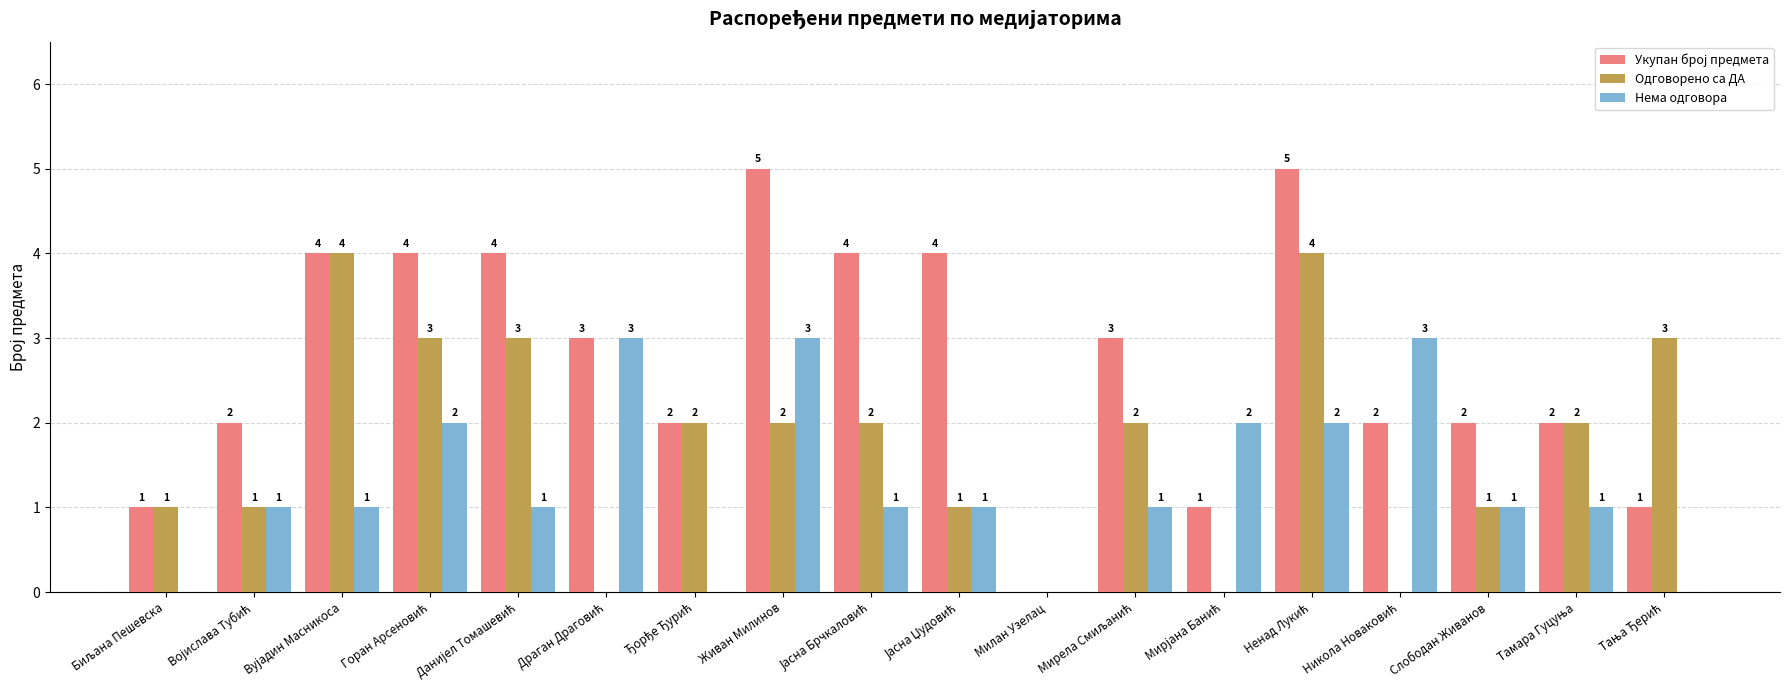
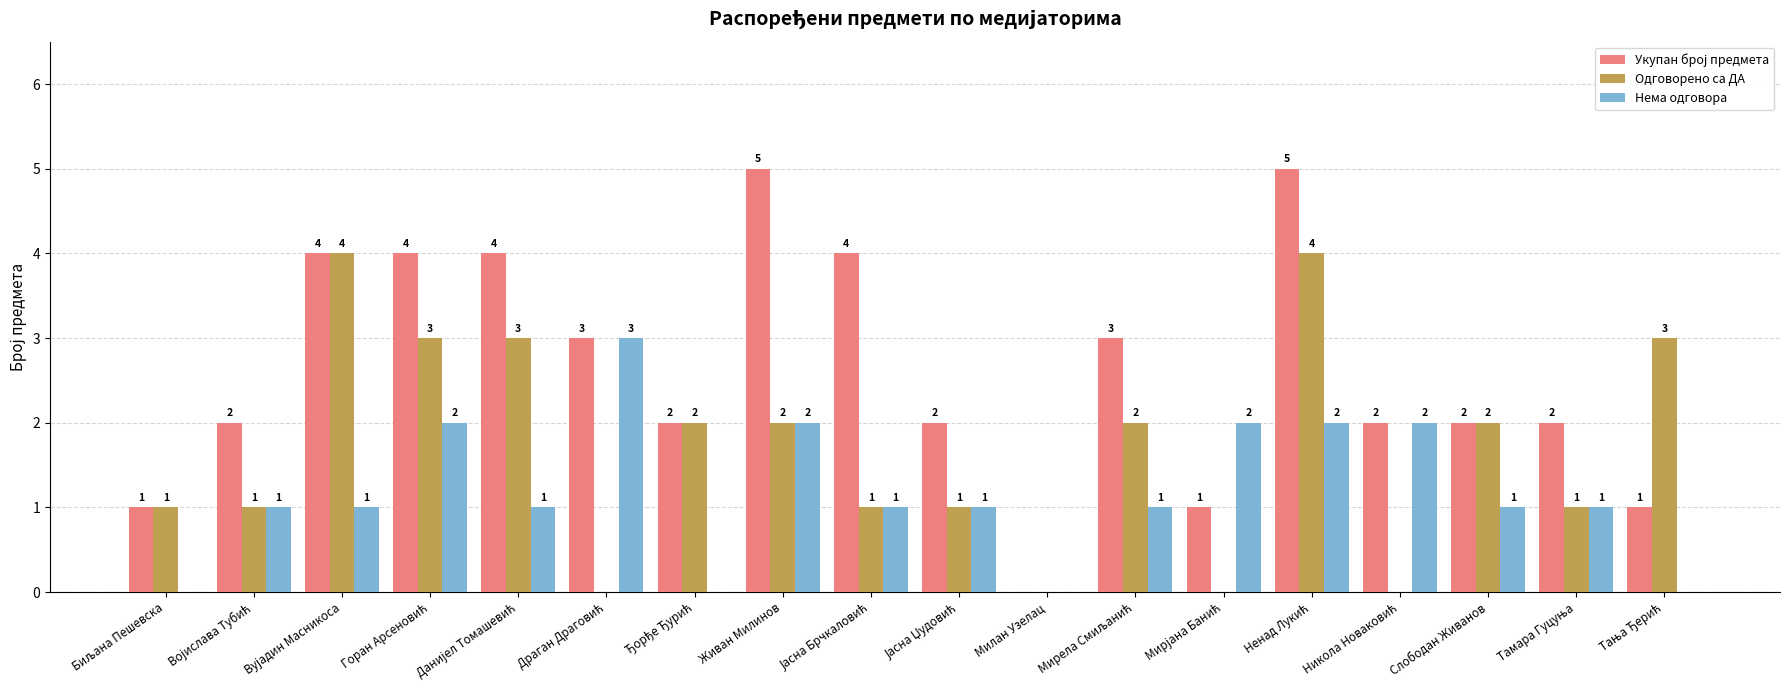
  {
    "Укупан број предмета": {
      "Биљана Пешевска": 1,
      "Војислава Тубић": 2,
      "Вујадин Масникоса": 4,
      "Горан Арсеновић": 4,
      "Данијел Томашевић": 4,
      "Драган Драговић": 3,
      "Ђорђе Ђурић": 2,
      "Живан Милинов": 5,
      "Јасна Брчкаловић": 4,
-     "Јасна Џудовић": 4,
+     "Јасна Џудовић": 2,
      "Мирела Смиљанић": 3,
      "Мирјана Банић": 1,
      "Ненад Лукић": 5,
      "Никола Новаковић": 2,
      "Слободан Живанов": 2,
      "Тамара Гуцуња": 2,
      "Тања Ђерић": 1
    },
    "Одговорено са ДА": {
      "Биљана Пешевска": 1,
      "Војислава Тубић": 1,
      "Вујадин Масникоса": 4,
      "Горан Арсеновић": 3,
      "Данијел Томашевић": 3,
      "Ђорђе Ђурић": 2,
      "Живан Милинов": 2,
-     "Јасна Брчкаловић": 2,
+     "Јасна Брчкаловић": 1,
      "Јасна Џудовић": 1,
      "Мирела Смиљанић": 2,
      "Ненад Лукић": 4,
-     "Слободан Живанов": 1,
-     "Тамара Гуцуња": 2,
+     "Слободан Живанов": 2,
+     "Тамара Гуцуња": 1,
      "Тања Ђерић": 3
    },
    "Нема одговора": {
      "Војислава Тубић": 1,
      "Вујадин Масникоса": 1,
      "Горан Арсеновић": 2,
      "Данијел Томашевић": 1,
      "Драган Драговић": 3,
-     "Живан Милинов": 3,
+     "Живан Милинов": 2,
      "Јасна Брчкаловић": 1,
      "Јасна Џудовић": 1,
      "Мирела Смиљанић": 1,
      "Мирјана Банић": 2,
      "Ненад Лукић": 2,
-     "Никола Новаковић": 3,
+     "Никола Новаковић": 2,
      "Слободан Живанов": 1,
      "Тамара Гуцуња": 1
    }
  }
